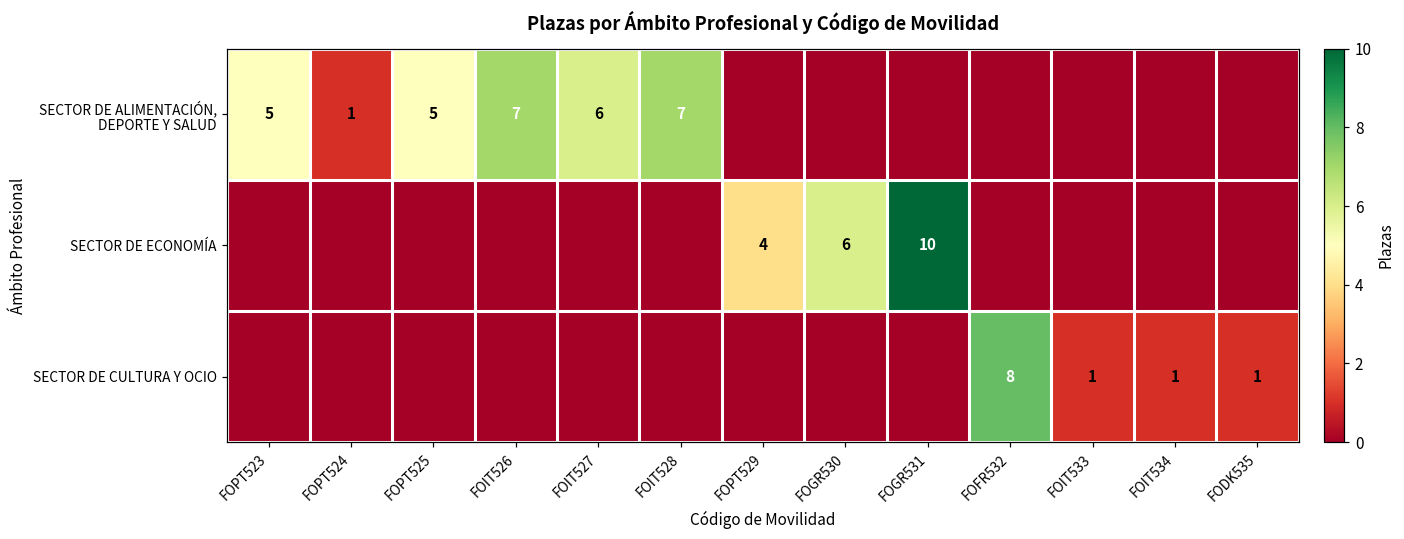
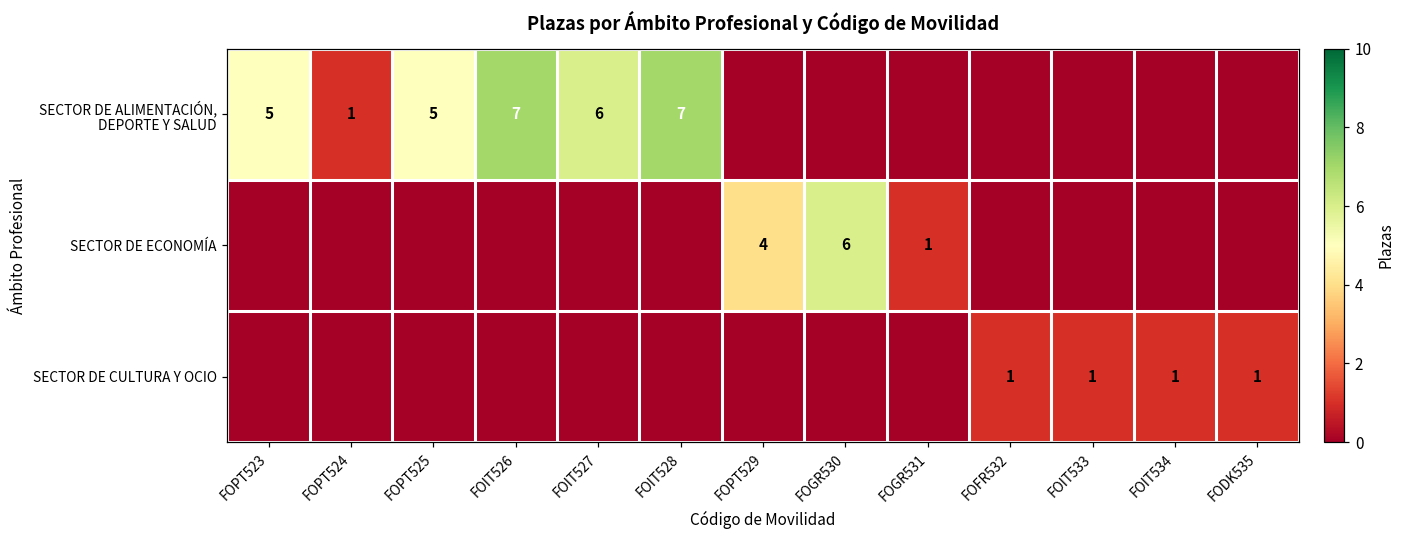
  {
    "SECTOR DE ALIMENTACIÓN, DEPORTE Y SALUD": {
      "FOPT523": 5,
      "FOPT524": 1,
      "FOPT525": 5,
      "FOIT526": 7,
      "FOIT527": 6,
      "FOIT528": 7
    },
    "SECTOR DE ECONOMÍA": {
      "FOPT529": 4,
      "FOGR530": 6,
-     "FOGR531": 10
+     "FOGR531": 1
    },
    "SECTOR DE CULTURA Y OCIO": {
-     "FOFR532": 8,
+     "FOFR532": 1,
      "FOIT533": 1,
      "FOIT534": 1,
      "FODK535": 1
    }
  }
